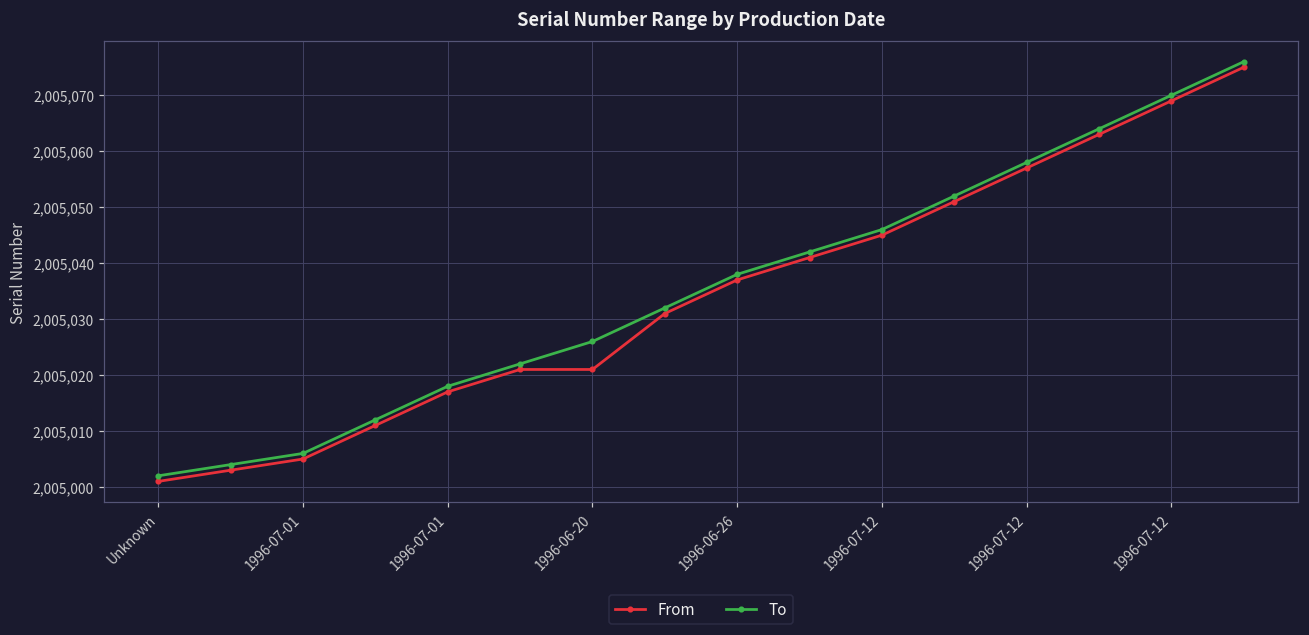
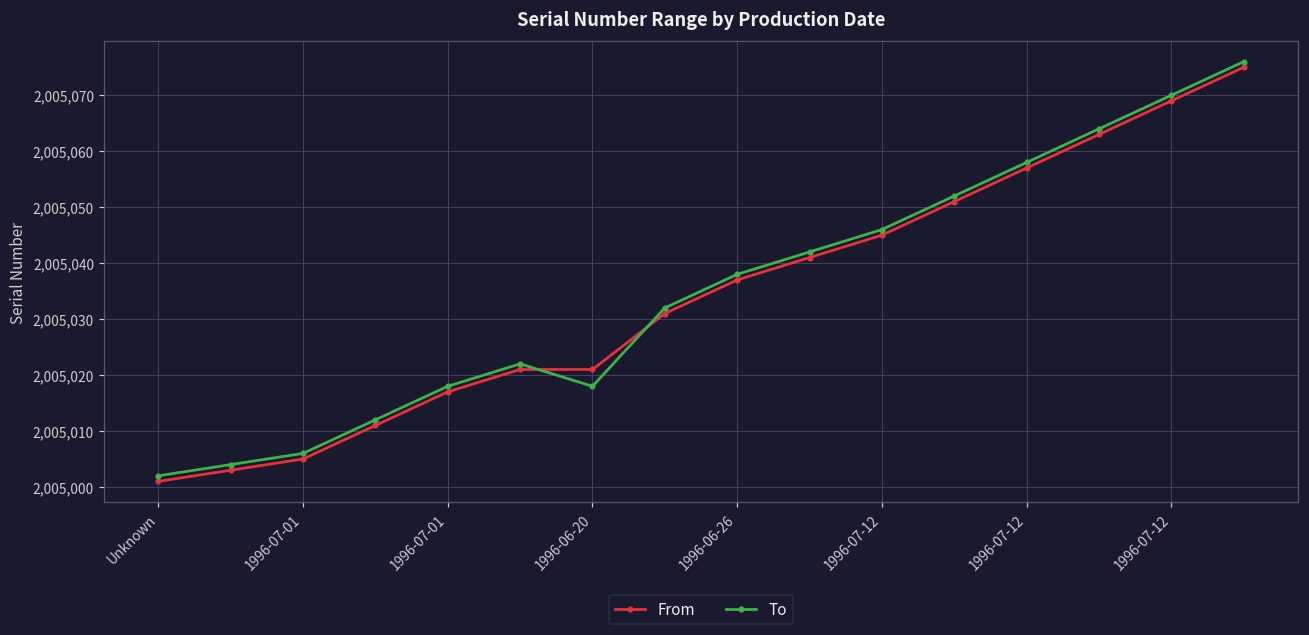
  {
    "From": {
      "Unknown": "2,005,001",
      "1996-06-20": "2,005,021"
    },
    "To": {
      "Unknown": "2,005,002",
-     "1996-06-20": "2,005,026"
+     "1996-06-20": "2,005,018"
    }
  }
